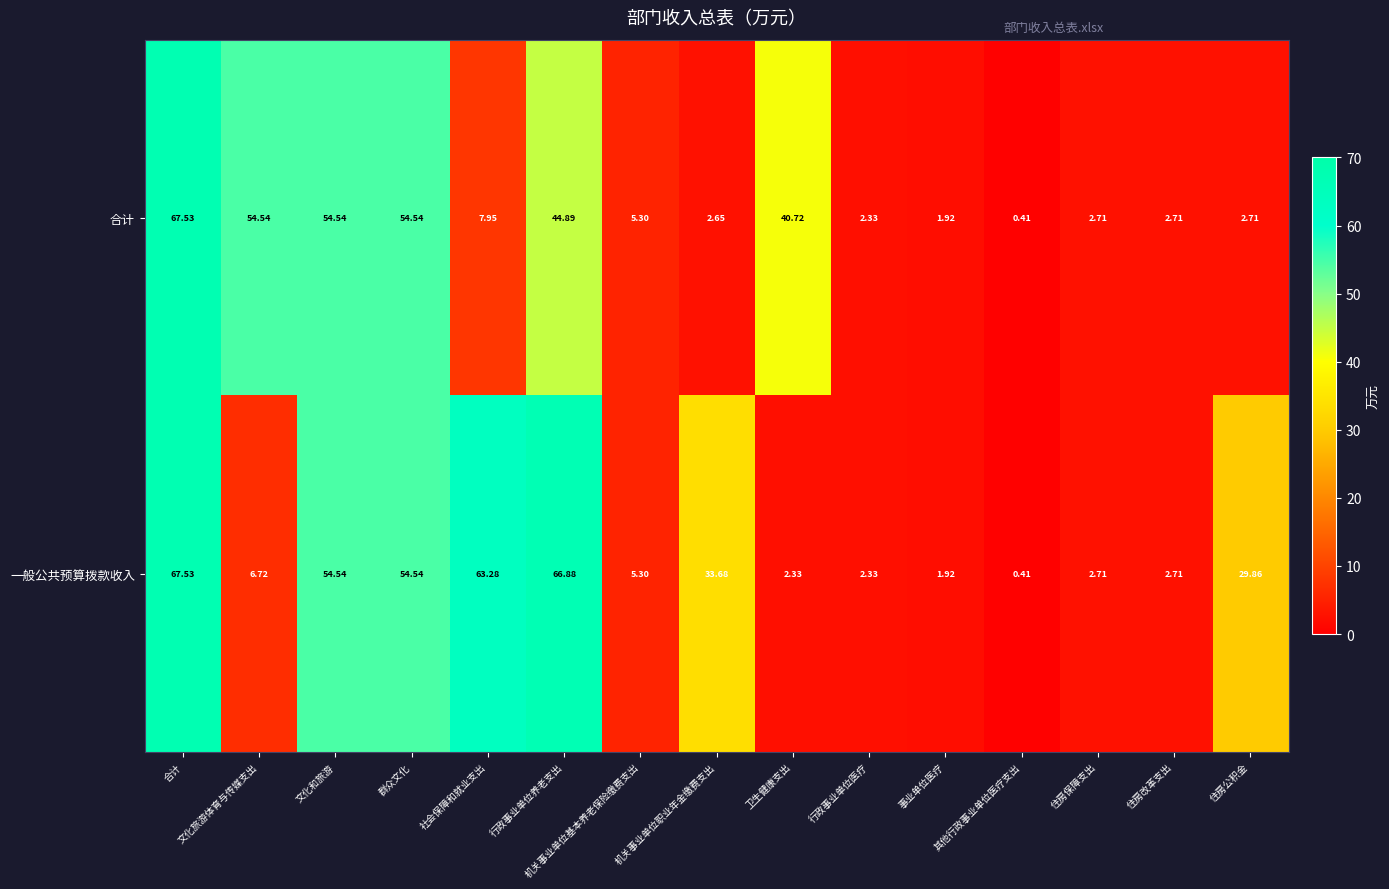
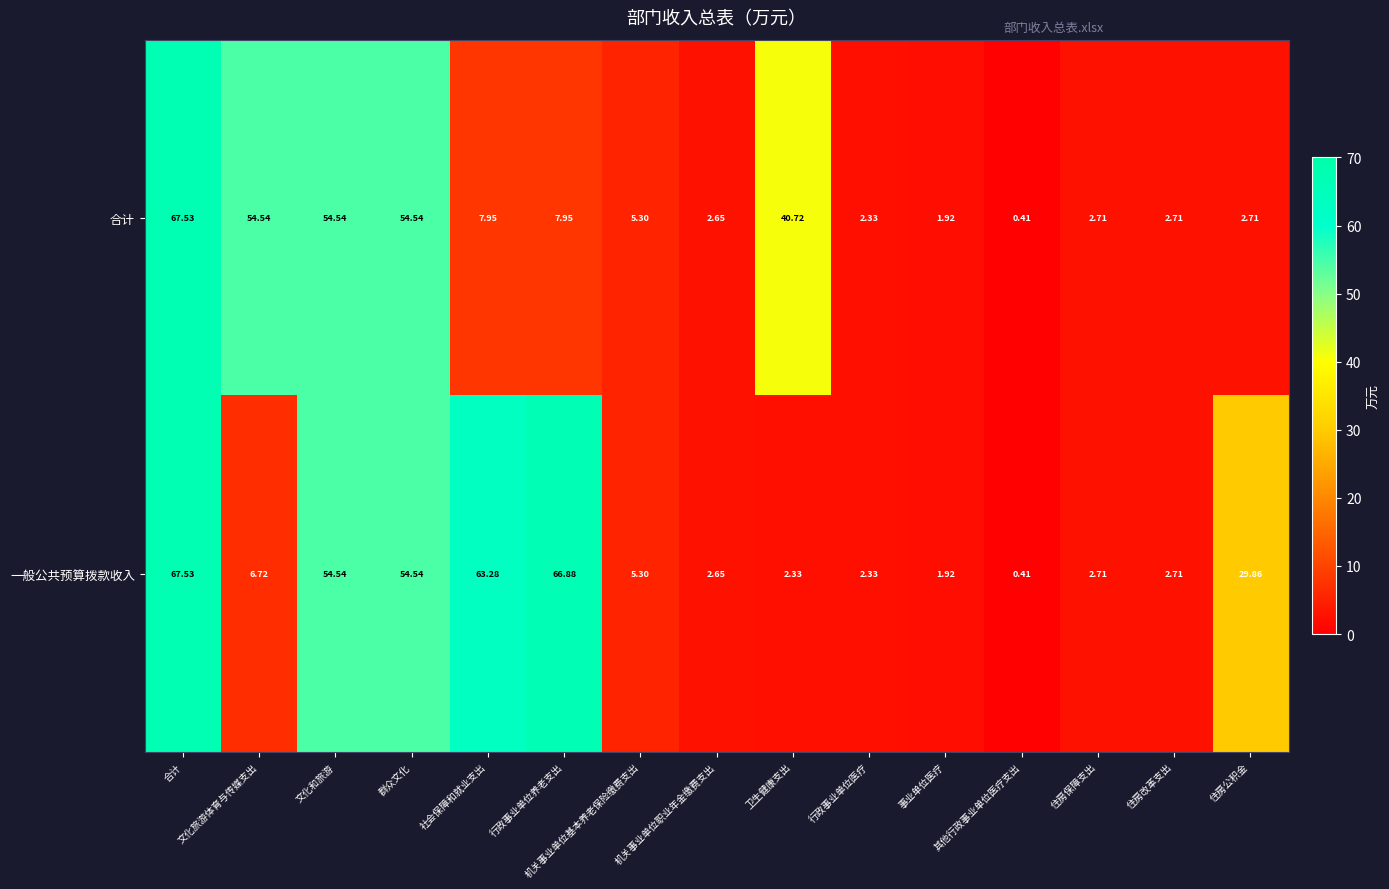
  {
    "合计": {
      "合计": 67.53,
      "文化旅游体育与传媒支出": 54.54,
      "文化和旅游": 54.54,
      "群众文化": 54.54,
      "社会保障和就业支出": 7.95,
-     "行政事业单位养老支出": 44.89,
+     "行政事业单位养老支出": 7.95,
      "机关事业单位基本养老保险缴费支出": 5.30,
      "机关事业单位职业年金缴费支出": 2.65,
      "卫生健康支出": 40.72,
      "行政事业单位医疗": 2.33,
      "事业单位医疗": 1.92,
      "其他行政事业单位医疗支出": 0.41,
      "住房保障支出": 2.71,
      "住房改革支出": 2.71,
      "住房公积金": 2.71
    },
    "一般公共预算拨款收入": {
      "合计": 67.53,
      "文化旅游体育与传媒支出": 6.72,
      "文化和旅游": 54.54,
      "群众文化": 54.54,
      "社会保障和就业支出": 63.28,
      "行政事业单位养老支出": 66.88,
      "机关事业单位基本养老保险缴费支出": 5.30,
-     "机关事业单位职业年金缴费支出": 33.68,
+     "机关事业单位职业年金缴费支出": 2.65,
      "卫生健康支出": 2.33,
      "行政事业单位医疗": 2.33,
      "事业单位医疗": 1.92,
      "其他行政事业单位医疗支出": 0.41,
      "住房保障支出": 2.71,
      "住房改革支出": 2.71,
      "住房公积金": 29.86
    }
  }
